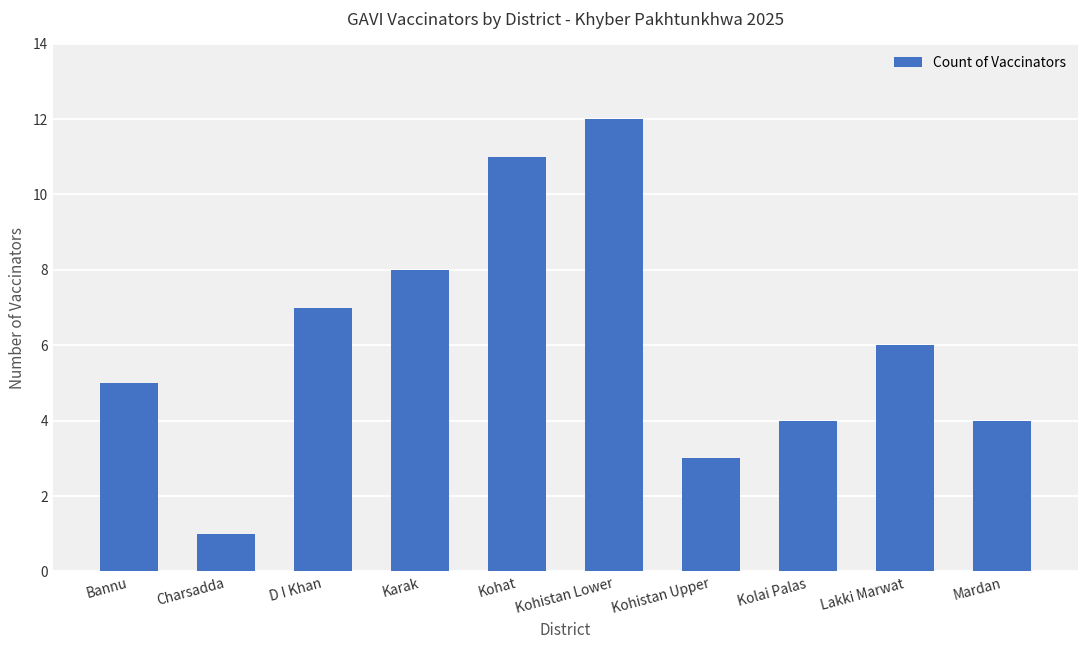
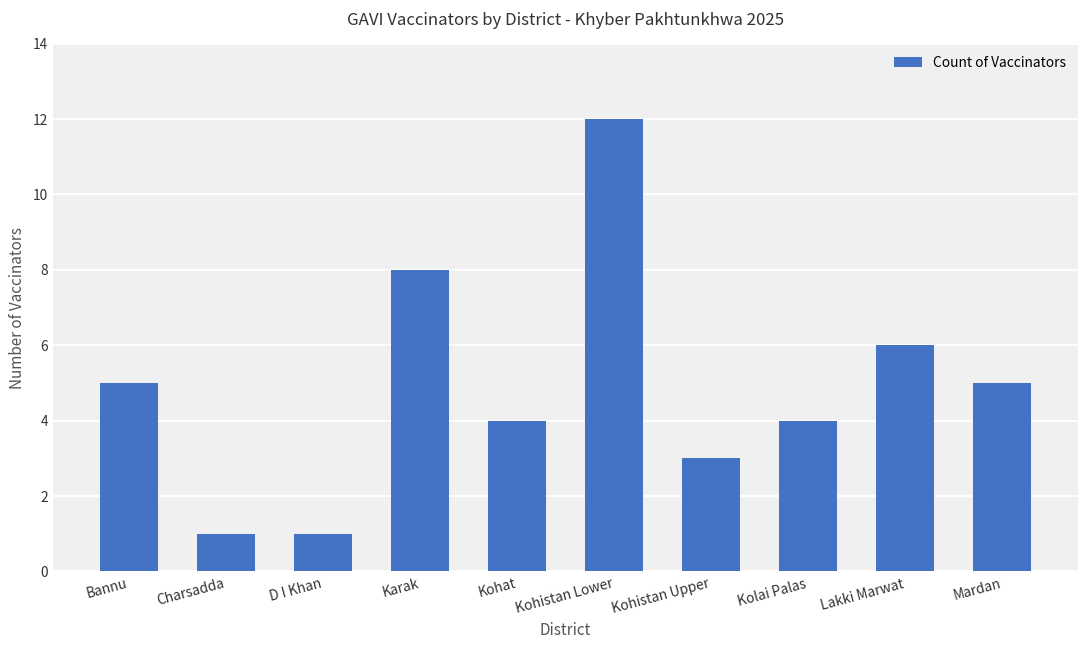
  {
    "Bannu": 5,
    "Charsadda": 1,
-   "D I Khan": 7,
+   "D I Khan": 1,
    "Karak": 8,
-   "Kohat": 11,
+   "Kohat": 4,
    "Kohistan Lower": 12,
    "Kohistan Upper": 3,
    "Kolai Palas": 4,
    "Lakki Marwat": 6,
-   "Mardan": 4
+   "Mardan": 5
  }
